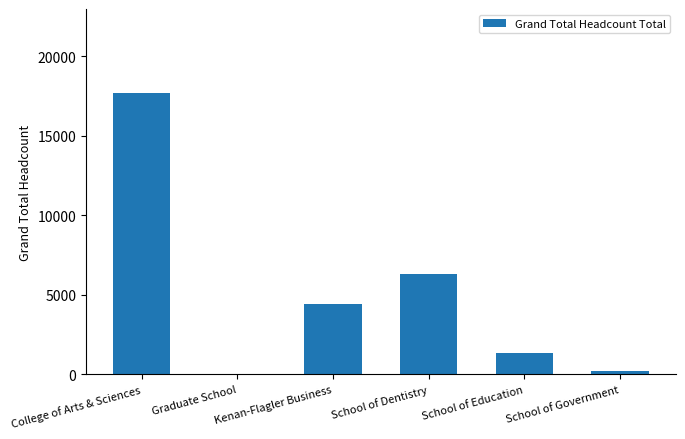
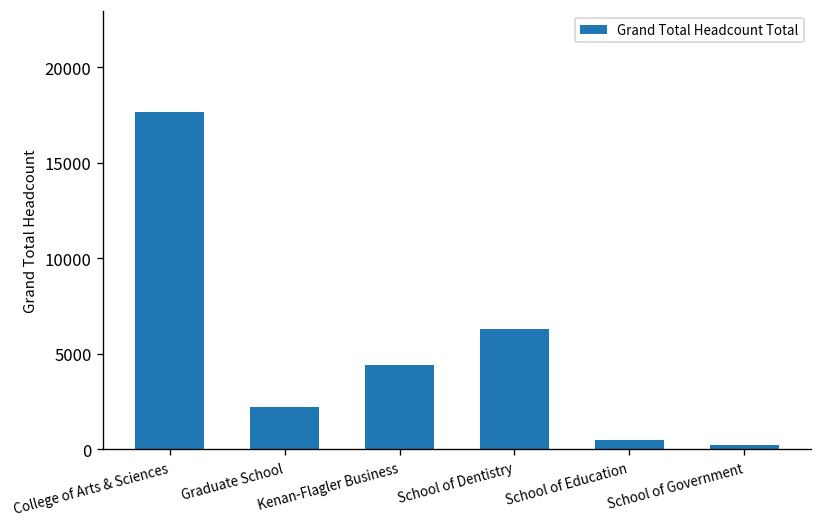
  {
    "College of Arts & Sciences": 17700,
-   "Graduate School": 0,
+   "Graduate School": 2200,
    "Kenan-Flagler Business": 4400,
    "School of Dentistry": 6300,
-   "School of Education": 1300,
+   "School of Education": 500,
    "School of Government": 200
  }
